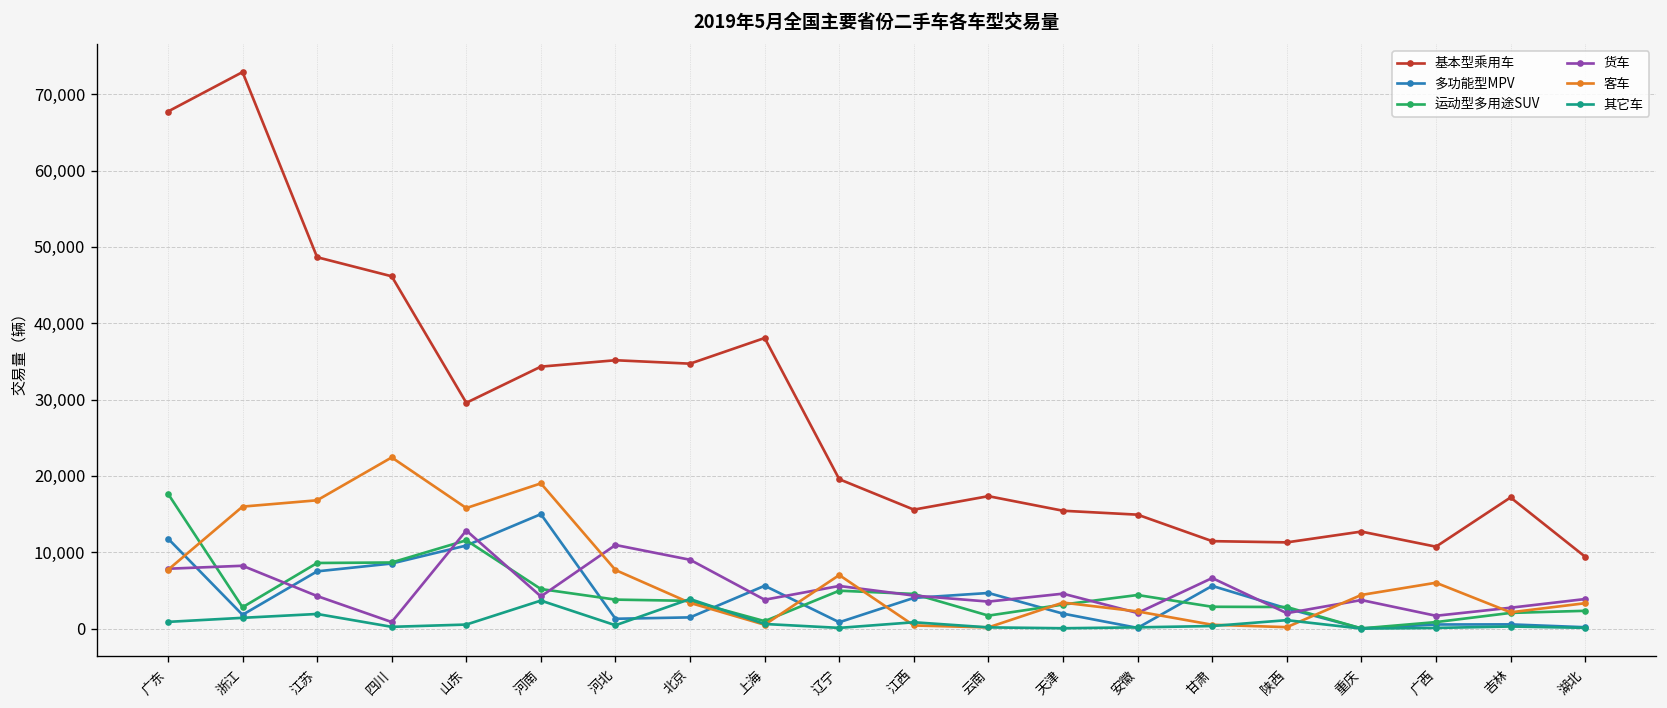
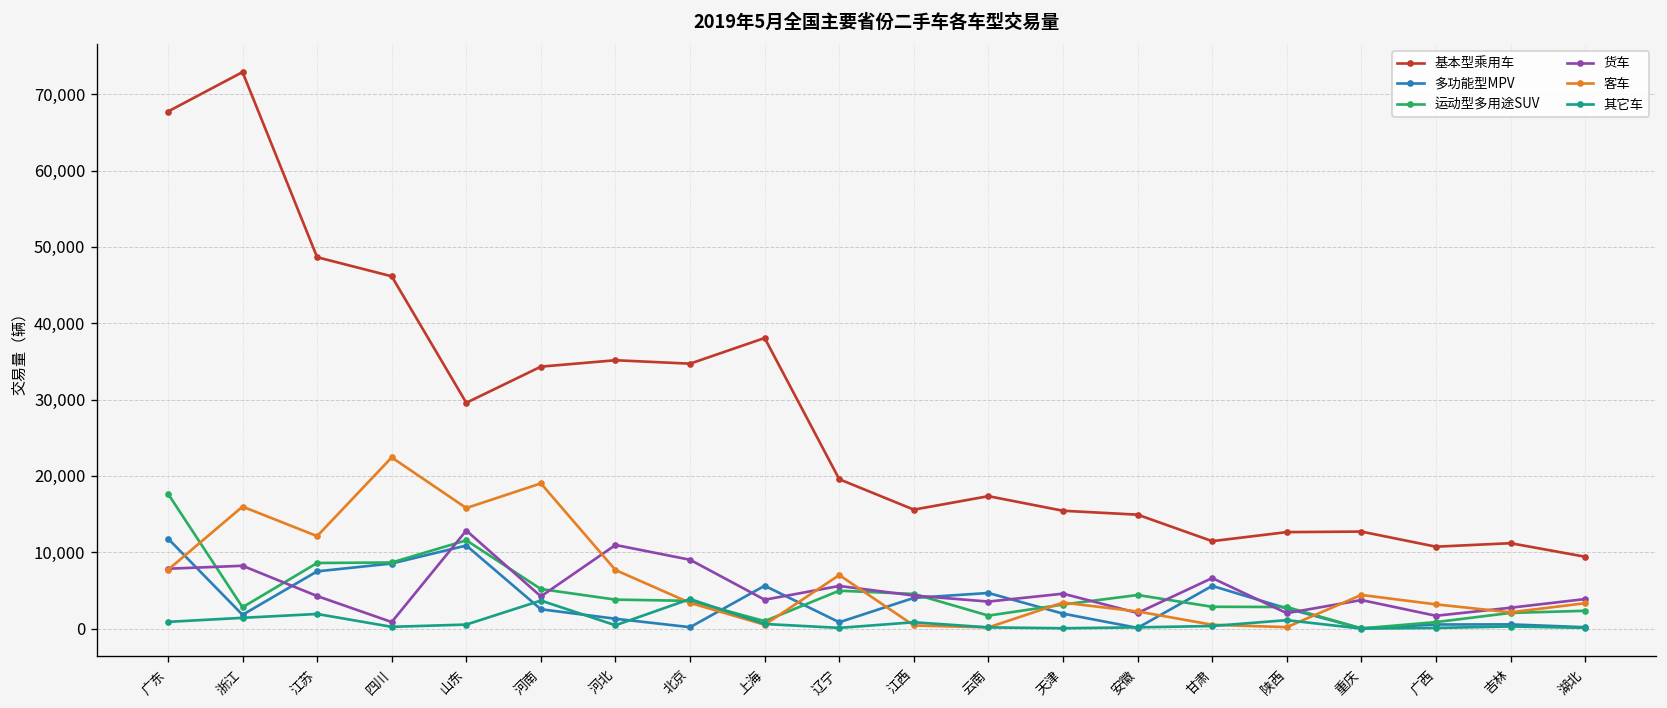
  {
    "基本型乘用车": {
      "广东": "68,000",
      "浙江": "73,000",
      "江苏": "49,000",
      "四川": "46,000",
      "山东": "30,000",
      "河南": "34,000",
      "河北": "35,000",
      "北京": "35,000",
      "上海": "38,000",
      "辽宁": "20,000",
      "江西": "16,000",
      "云南": "17,000",
      "天津": "15,000",
      "安徽": "15,000",
      "甘肃": "11,000",
-     "陕西": "11,000",
+     "陕西": "13,000",
      "重庆": "13,000",
      "广西": "11,000",
-     "吉林": "17,000",
+     "吉林": "11,000",
      "湖北": "9,000"
    },
    "多功能型MPV": {
      "广东": "12,000",
      "江苏": "8,000",
      "山东": "11,000",
-     "河南": "15,000",
+     "河南": "3,000",
      "河北": "1,000",
-     "北京": "1,000",
+     "北京": "0",
      "上海": "6,000",
      "辽宁": "1,000",
      "云南": "5,000",
      "天津": "2,000",
      "甘肃": "6,000"
    },
    "货车": {
      "浙江": "8,000",
      "江苏": "4,000",
      "四川": "1,000",
      "山东": "13,000",
      "河南": "4,000",
      "河北": "11,000",
      "北京": "9,000",
      "上海": "4,000",
      "辽宁": "6,000",
      "云南": "4,000",
      "天津": "5,000",
      "甘肃": "7,000",
      "陕西": "2,000",
      "重庆": "4,000",
      "广西": "2,000",
      "吉林": "3,000",
      "湖北": "4,000"
    },
    "客车": {
      "浙江": "16,000",
-     "江苏": "17,000",
+     "江苏": "12,000",
      "四川": "22,000",
      "山东": "16,000",
      "河南": "19,000",
      "河北": "8,000",
      "辽宁": "7,000",
      "江西": "0",
      "陕西": "0",
      "重庆": "4,000",
-     "广西": "6,000",
+     "广西": "3,000",
      "湖北": "3,000"
    }
  }
